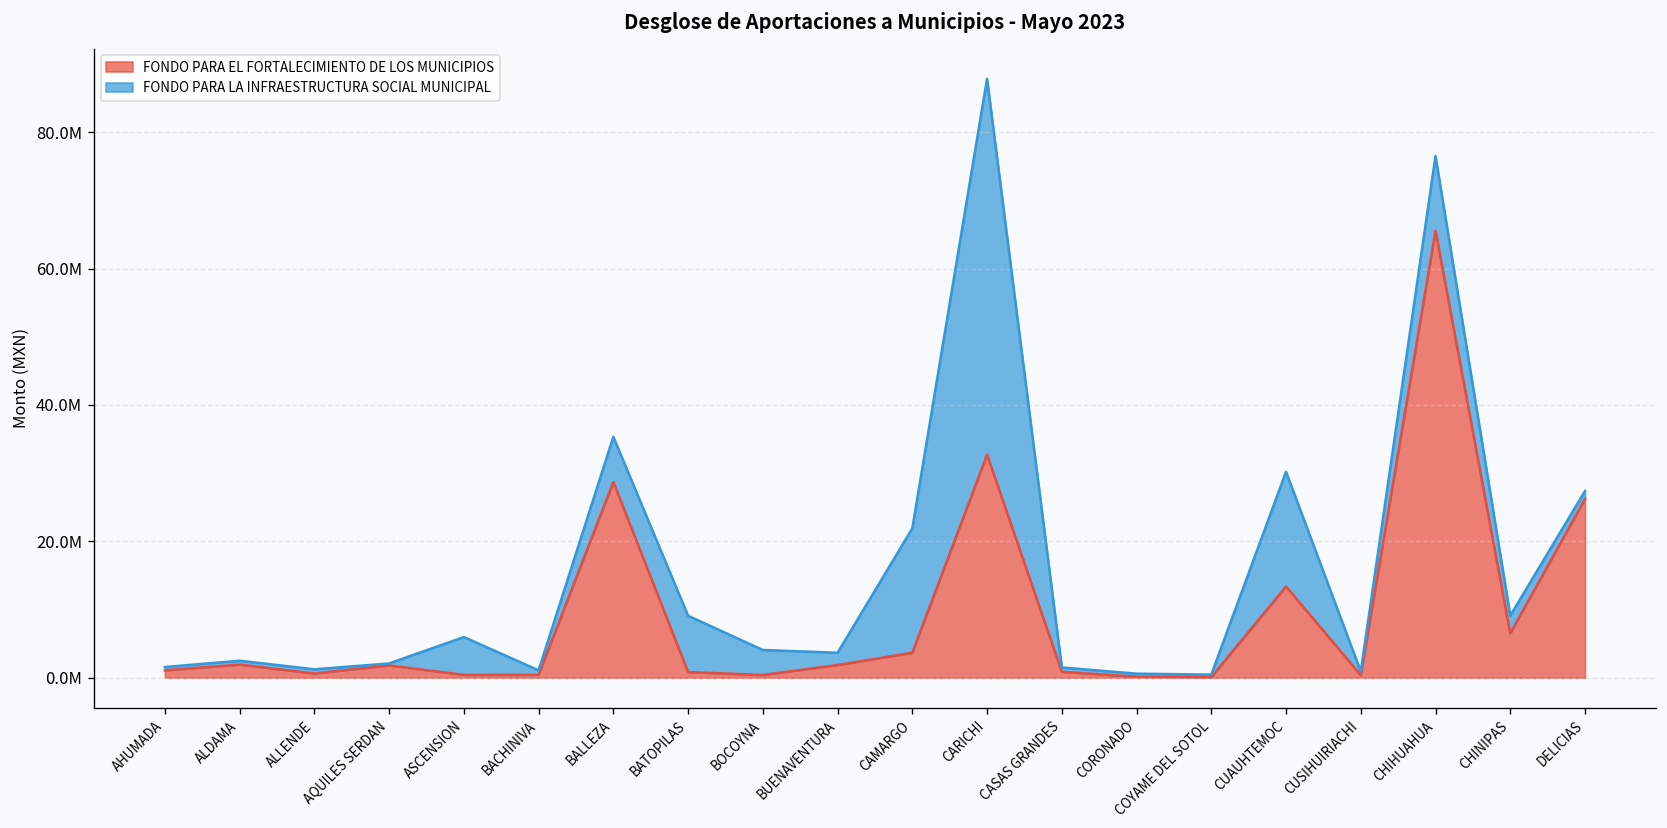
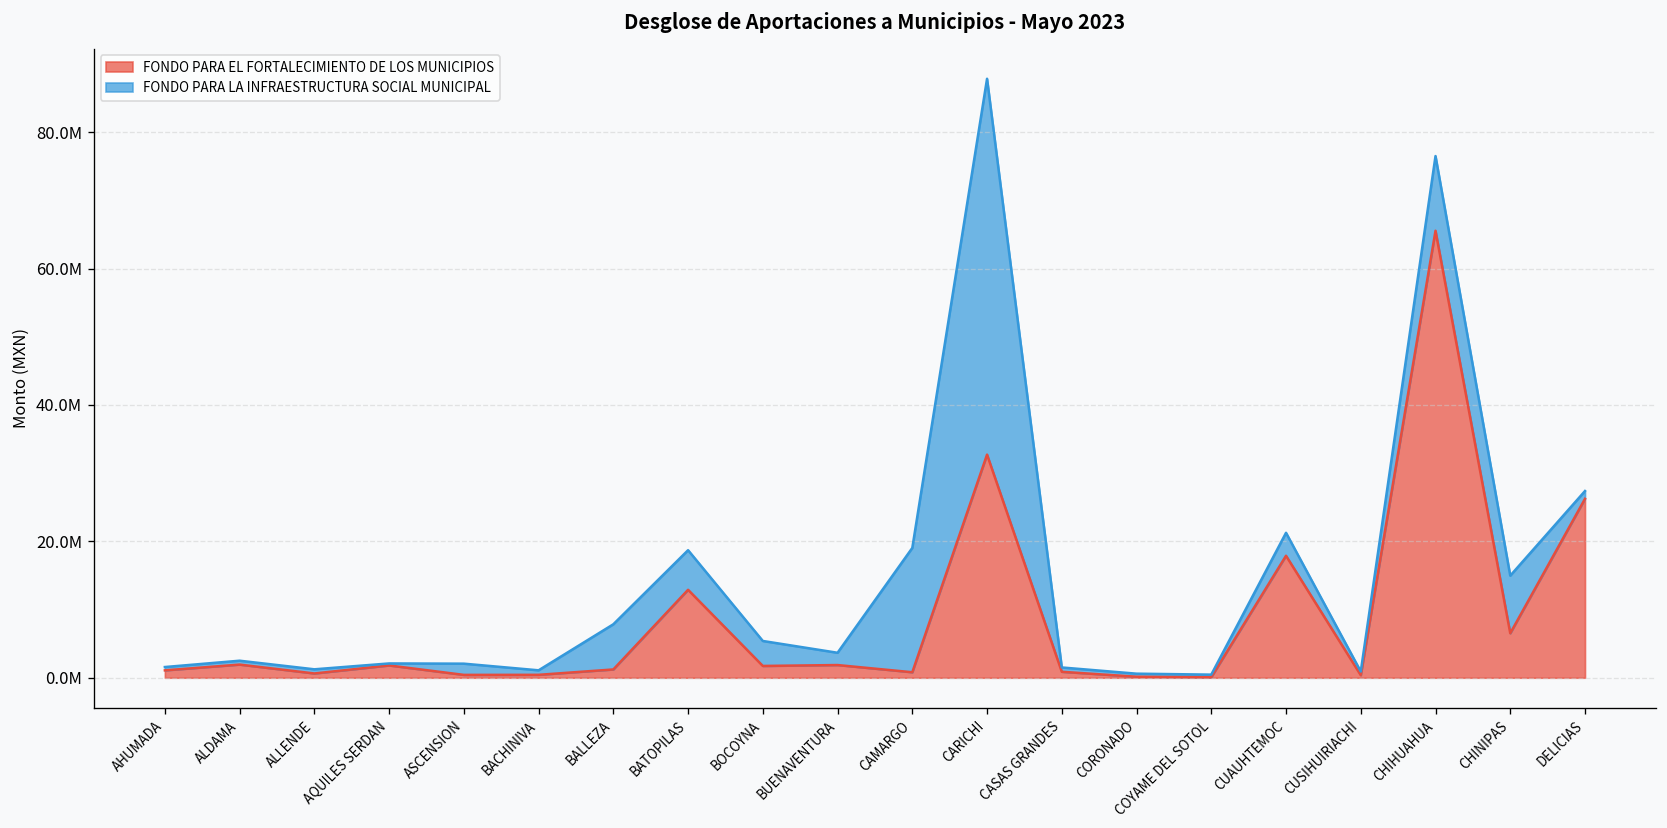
  {
    "FONDO PARA EL FORTALECIMIENTO DE LOS MUNICIPIOS": {
      "AHUMADA": 1000000,
      "ALDAMA": 2000000,
      "ALLENDE": 1000000,
      "ASCENSION": 0,
      "BACHINIVA": 0,
-     "BALLEZA": 29000000,
-     "BATOPILAS": 1000000,
-     "BOCOYNA": 0,
+     "BALLEZA": 1000000,
+     "BATOPILAS": 13000000,
+     "BOCOYNA": 2000000,
      "BUENAVENTURA": 2000000,
-     "CAMARGO": 4000000,
+     "CAMARGO": 1000000,
      "CARICHI": 33000000,
      "CASAS GRANDES": 1000000,
-     "CUAUHTEMOC": 13000000,
+     "CUAUHTEMOC": 18000000,
      "CUSIHUIRIACHI": 0,
      "CHIHUAHUA": 66000000,
      "CHINIPAS": 7000000,
      "DELICIAS": 26000000
    },
    "FONDO PARA LA INFRAESTRUCTURA SOCIAL MUNICIPAL": {
      "AHUMADA": 0,
      "ALDAMA": 1000000,
      "ALLENDE": 1000000,
-     "ASCENSION": 6000000,
+     "ASCENSION": 2000000,
      "BACHINIVA": 1000000,
      "BALLEZA": 7000000,
-     "BATOPILAS": 8000000,
+     "BATOPILAS": 6000000,
      "BOCOYNA": 4000000,
      "BUENAVENTURA": 2000000,
      "CAMARGO": 18000000,
      "CARICHI": 55000000,
      "CASAS GRANDES": 1000000,
-     "CUAUHTEMOC": 17000000,
+     "CUAUHTEMOC": 3000000,
      "CUSIHUIRIACHI": 1000000,
      "CHIHUAHUA": 11000000,
-     "CHINIPAS": 3000000,
+     "CHINIPAS": 8000000,
      "DELICIAS": 1000000
    }
  }
